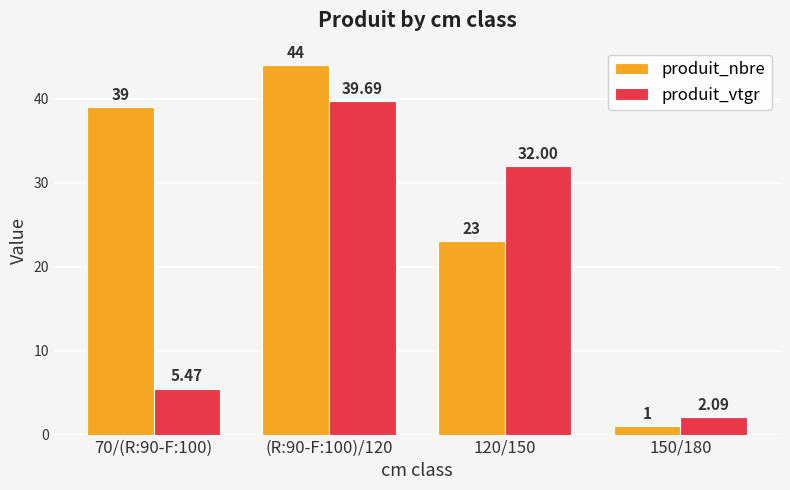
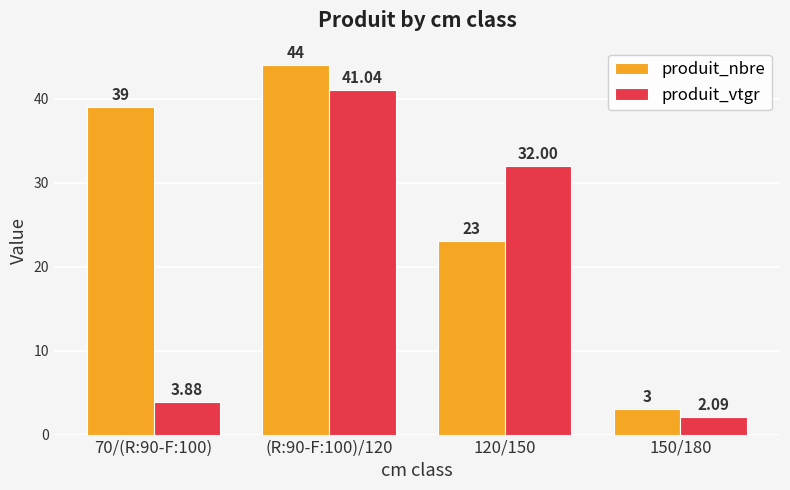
  {
    "produit_nbre": {
      "70/(R:90-F:100)": 39,
      "(R:90-F:100)/120": 44,
      "120/150": 23,
-     "150/180": 1
+     "150/180": 3
    },
    "produit_vtgr": {
-     "70/(R:90-F:100)": 5.47,
-     "(R:90-F:100)/120": 39.69,
+     "70/(R:90-F:100)": 3.88,
+     "(R:90-F:100)/120": 41.04,
      "120/150": 32.00,
      "150/180": 2.09
    }
  }
